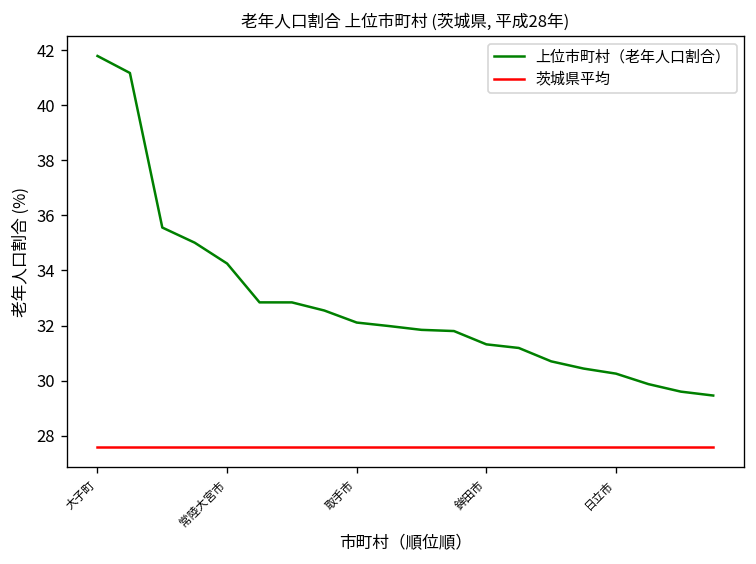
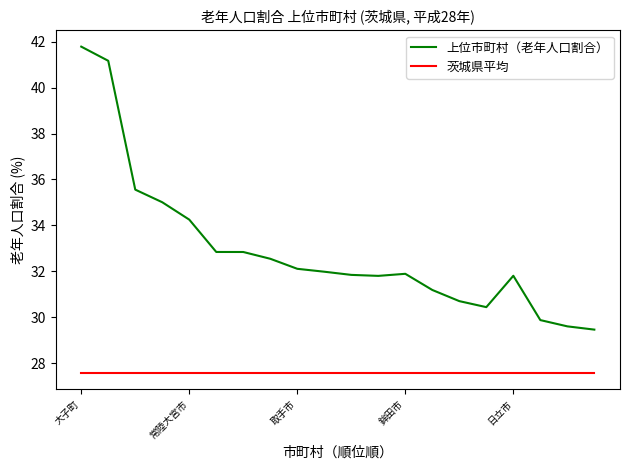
  {
    "上位市町村（老年人口割合）": {
      "大子町": 41.8,
      "常陸大宮市": 34.3,
      "取手市": 32.1,
-     "鉾田市": 31.3,
-     "日立市": 30.3
+     "鉾田市": 31.9,
+     "日立市": 31.8
    },
    "茨城県平均": {
      "大子町": 27.6,
      "常陸大宮市": 27.6,
      "取手市": 27.6,
      "鉾田市": 27.6,
      "日立市": 27.6
    }
  }
